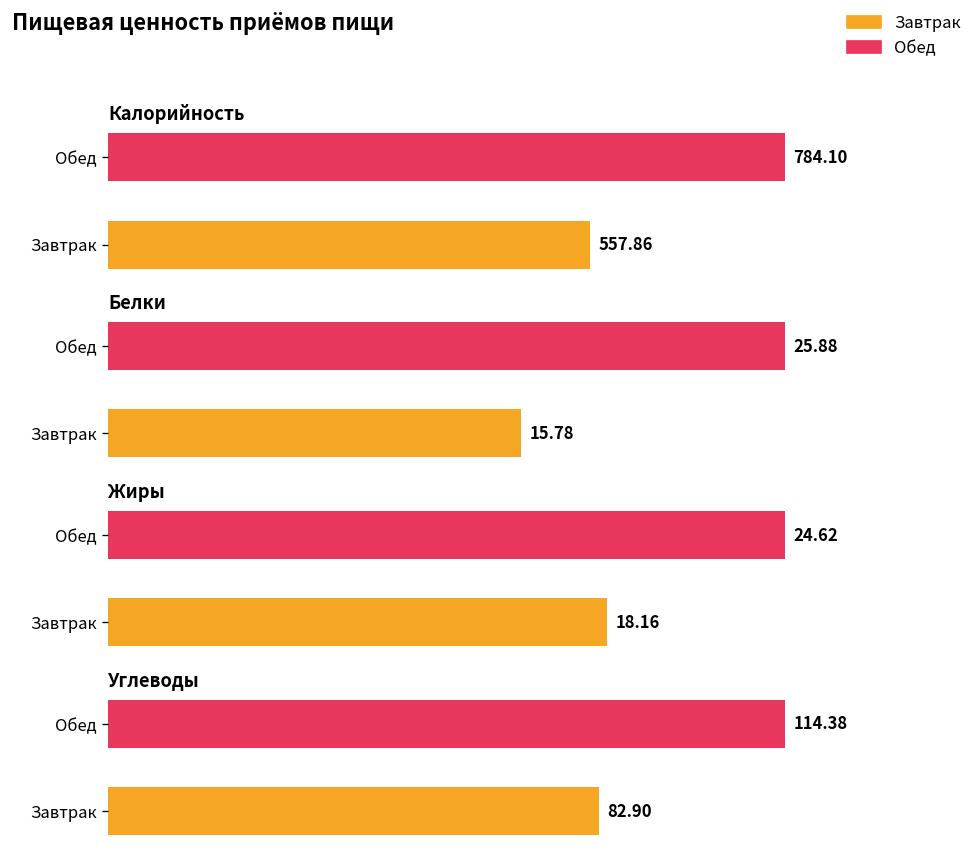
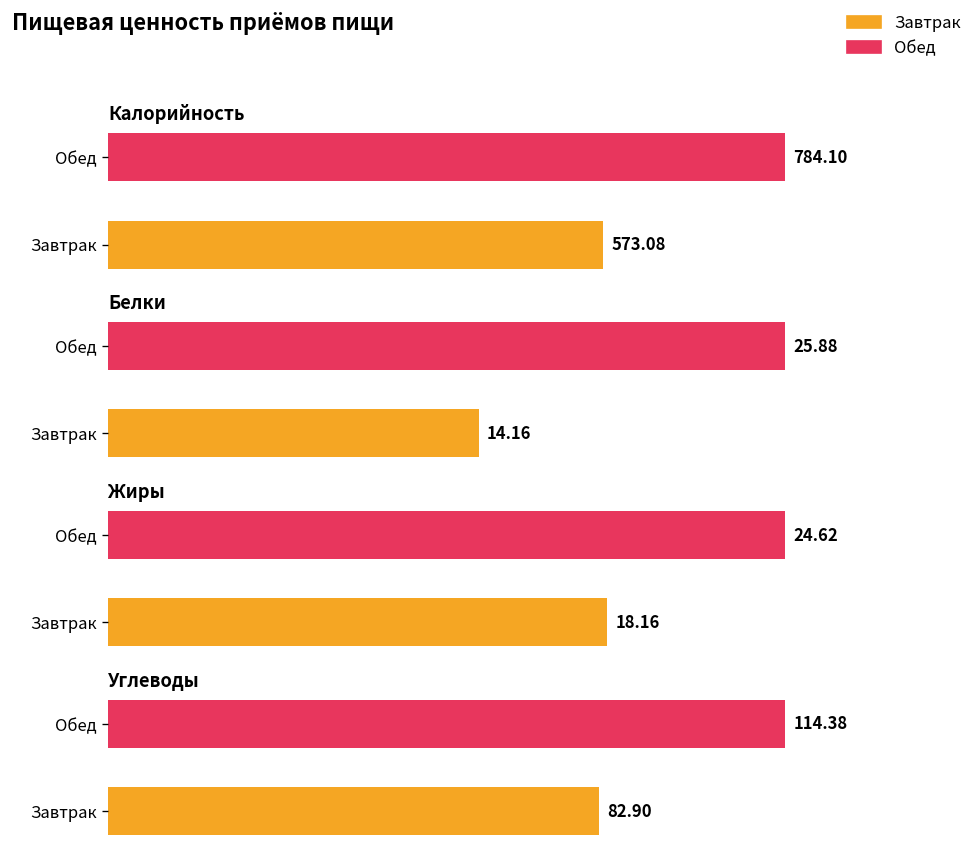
  {
    "Калорийность": {
      "Обед": 784.10,
-     "Завтрак": 557.86
+     "Завтрак": 573.08
    },
    "Белки": {
      "Обед": 25.88,
-     "Завтрак": 15.78
+     "Завтрак": 14.16
    },
    "Жиры": {
      "Обед": 24.62,
      "Завтрак": 18.16
    },
    "Углеводы": {
      "Обед": 114.38,
      "Завтрак": 82.90
    }
  }
